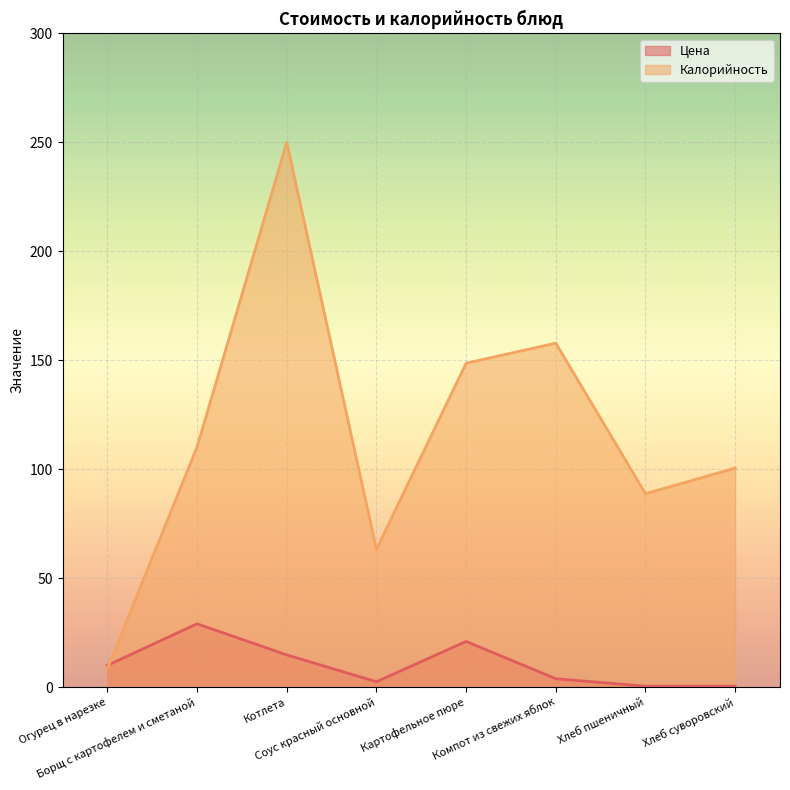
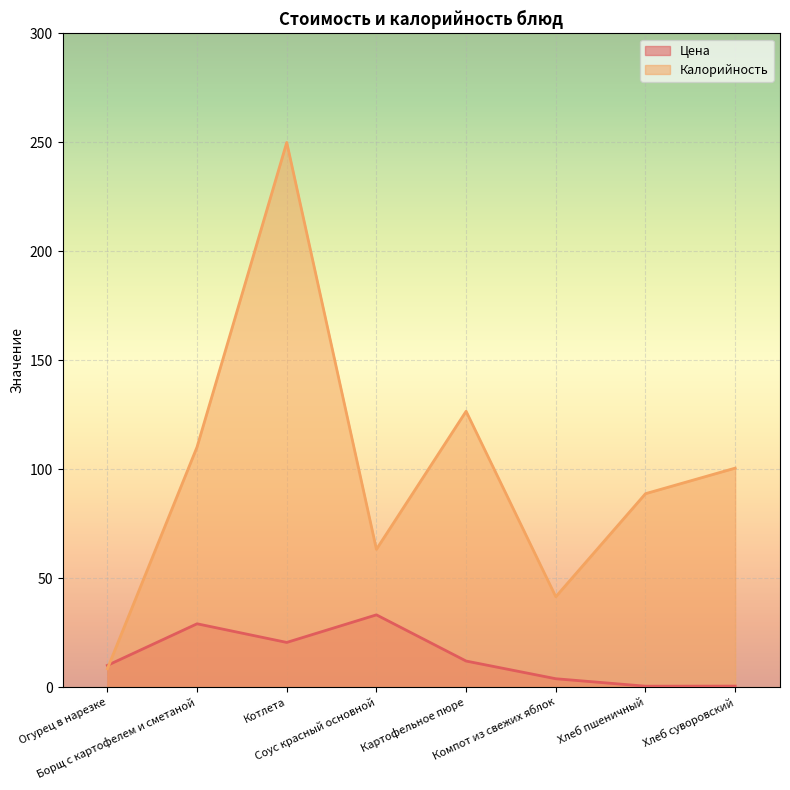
  {
    "Цена": {
      "Огурец в нарезке": 10,
      "Борщ с картофелем и сметаной": 29,
-     "Котлета": 15,
-     "Соус красный основной": 3,
-     "Картофельное пюре": 21,
+     "Котлета": 21,
+     "Соус красный основной": 33,
+     "Картофельное пюре": 12,
      "Компот из свежих яблок": 4,
      "Хлеб пшеничный": 0,
      "Хлеб суворовский": 1
    },
    "Калорийность": {
      "Огурец в нарезке": 8,
      "Борщ с картофелем и сметаной": 110,
      "Котлета": 250,
      "Соус красный основной": 63,
-     "Картофельное пюре": 149,
-     "Компот из свежих яблок": 158,
+     "Картофельное пюре": 127,
+     "Компот из свежих яблок": 42,
      "Хлеб пшеничный": 89,
      "Хлеб суворовский": 101
    }
  }
